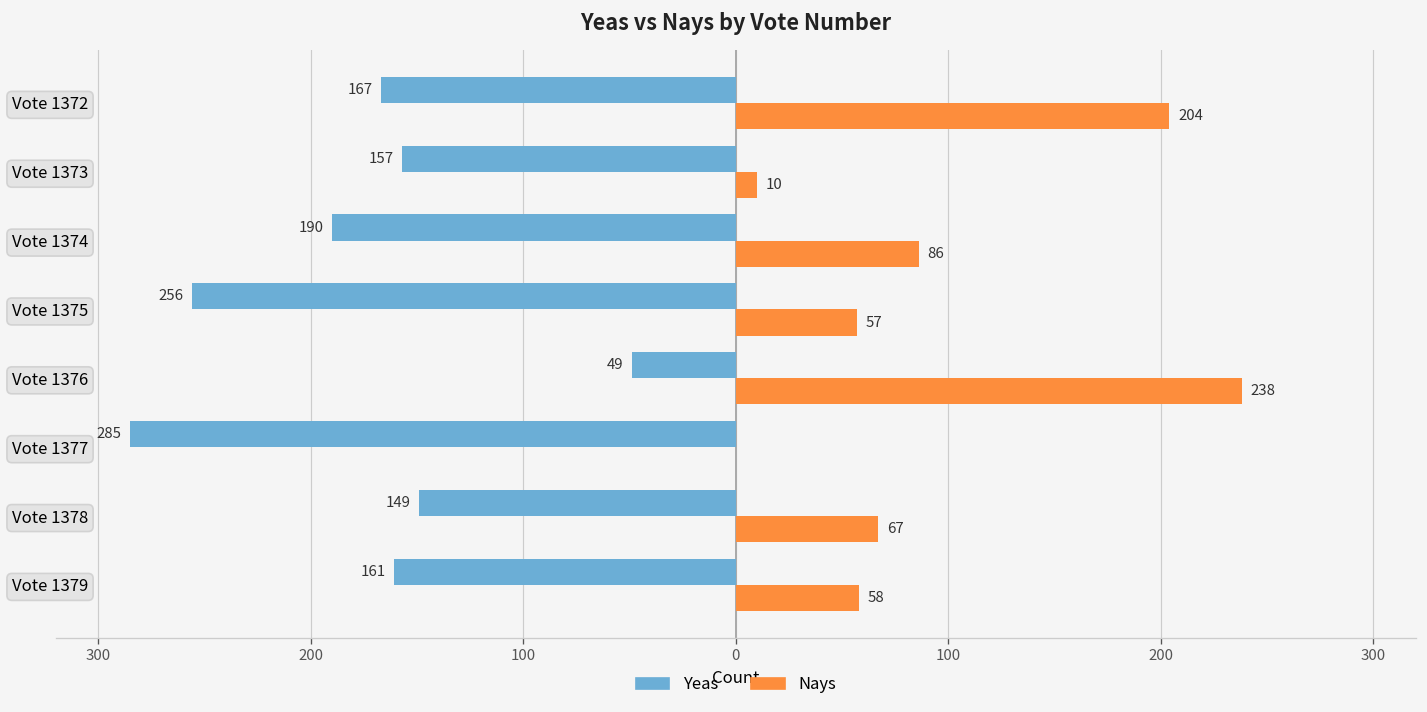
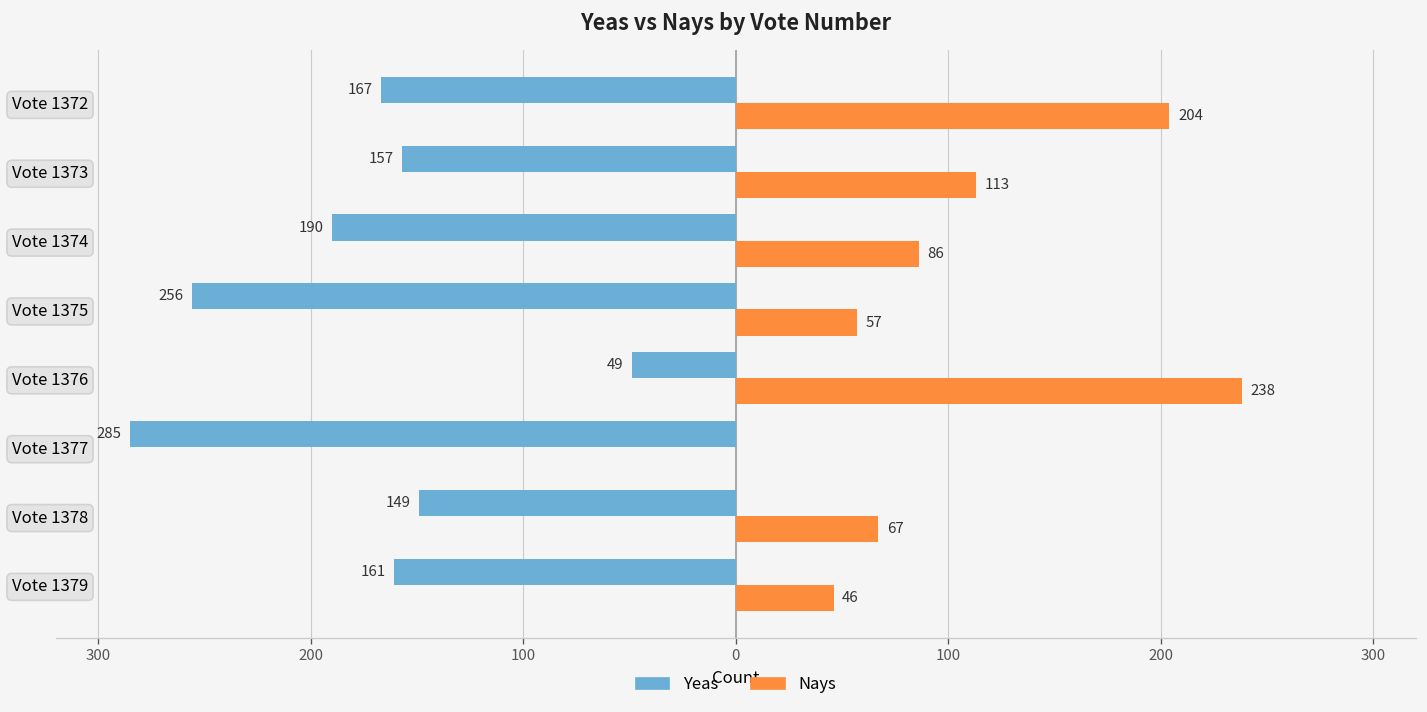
  {
    "Nays": {
      "Vote 1372": 204,
-     "Vote 1373": 10,
+     "Vote 1373": 113,
      "Vote 1374": 86,
      "Vote 1375": 57,
      "Vote 1376": 238,
      "Vote 1378": 67,
-     "Vote 1379": 58
+     "Vote 1379": 46
    }
  }
